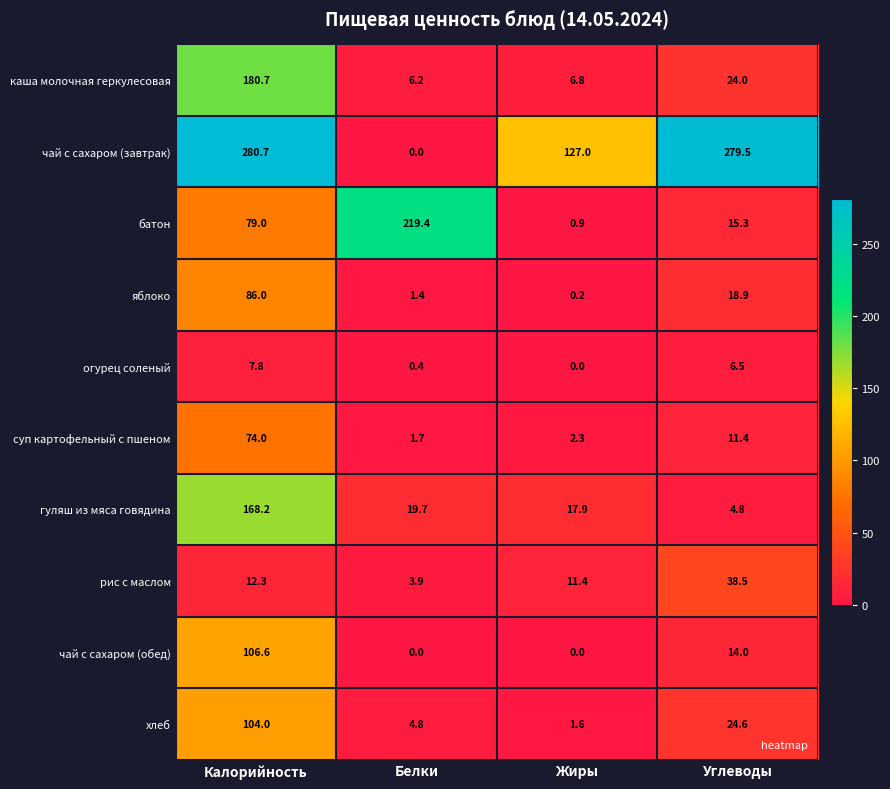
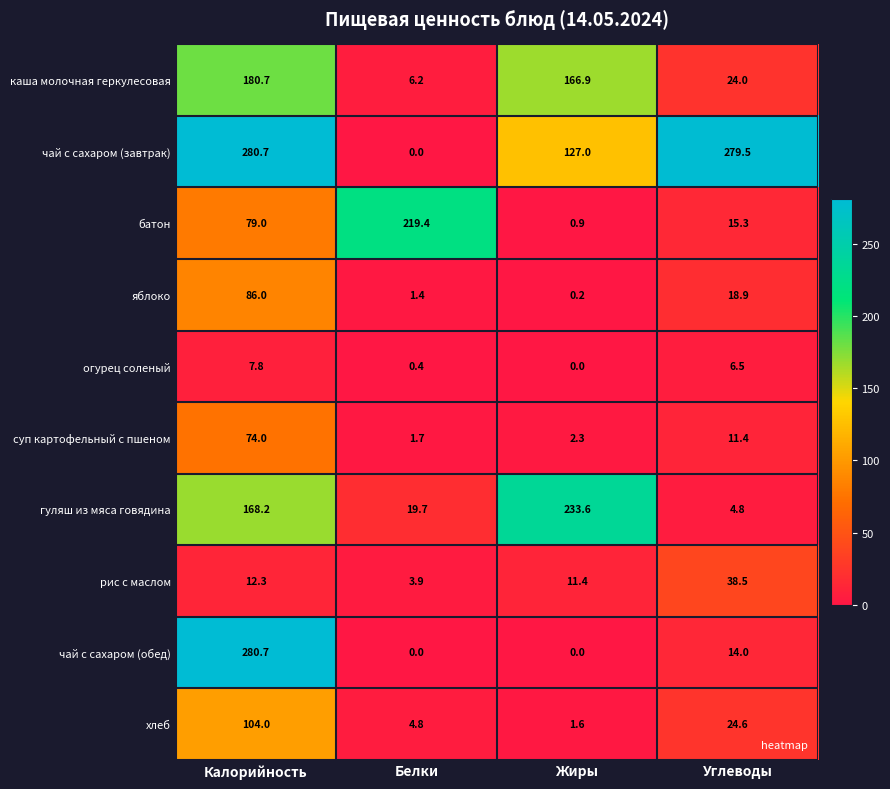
  {
    "каша молочная геркулесовая": {
      "Калорийность": 180.7,
      "Белки": 6.2,
-     "Жиры": 6.8,
+     "Жиры": 166.9,
      "Углеводы": 24.0
    },
    "чай с сахаром (завтрак)": {
      "Калорийность": 280.7,
      "Белки": 0.0,
      "Жиры": 127.0,
      "Углеводы": 279.5
    },
    "батон": {
      "Калорийность": 79.0,
      "Белки": 219.4,
      "Жиры": 0.9,
      "Углеводы": 15.3
    },
    "яблоко": {
      "Калорийность": 86.0,
      "Белки": 1.4,
      "Жиры": 0.2,
      "Углеводы": 18.9
    },
    "огурец соленый": {
      "Калорийность": 7.8,
      "Белки": 0.4,
      "Жиры": 0.0,
      "Углеводы": 6.5
    },
    "суп картофельный с пшеном": {
      "Калорийность": 74.0,
      "Белки": 1.7,
      "Жиры": 2.3,
      "Углеводы": 11.4
    },
    "гуляш из мяса говядина": {
      "Калорийность": 168.2,
      "Белки": 19.7,
-     "Жиры": 17.9,
+     "Жиры": 233.6,
      "Углеводы": 4.8
    },
    "рис с маслом": {
      "Калорийность": 12.3,
      "Белки": 3.9,
      "Жиры": 11.4,
      "Углеводы": 38.5
    },
    "чай с сахаром (обед)": {
-     "Калорийность": 106.6,
+     "Калорийность": 280.7,
      "Белки": 0.0,
      "Жиры": 0.0,
      "Углеводы": 14.0
    },
    "хлеб": {
      "Калорийность": 104.0,
      "Белки": 4.8,
      "Жиры": 1.6,
      "Углеводы": 24.6
    }
  }
